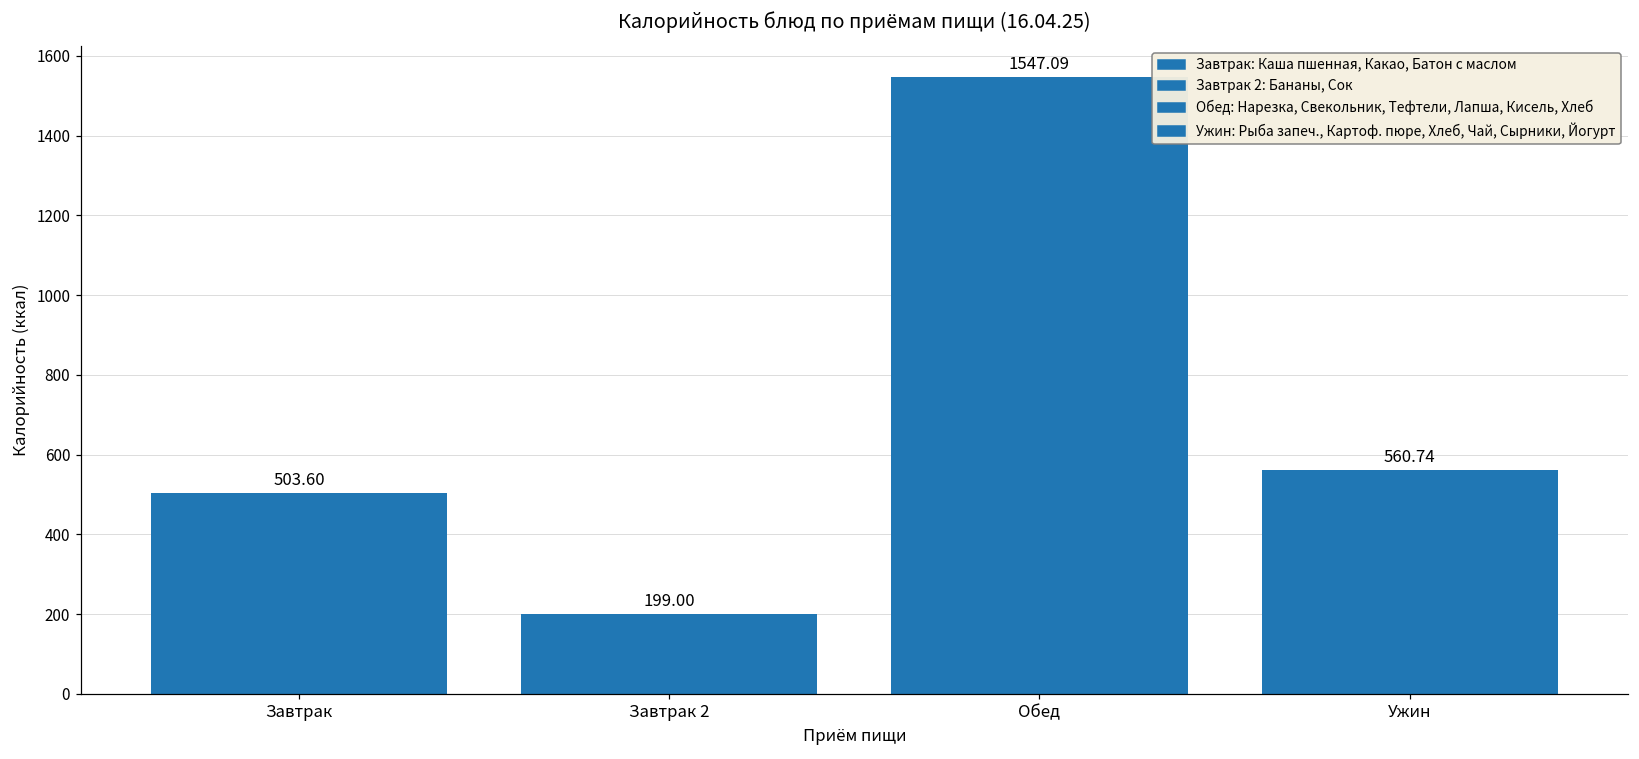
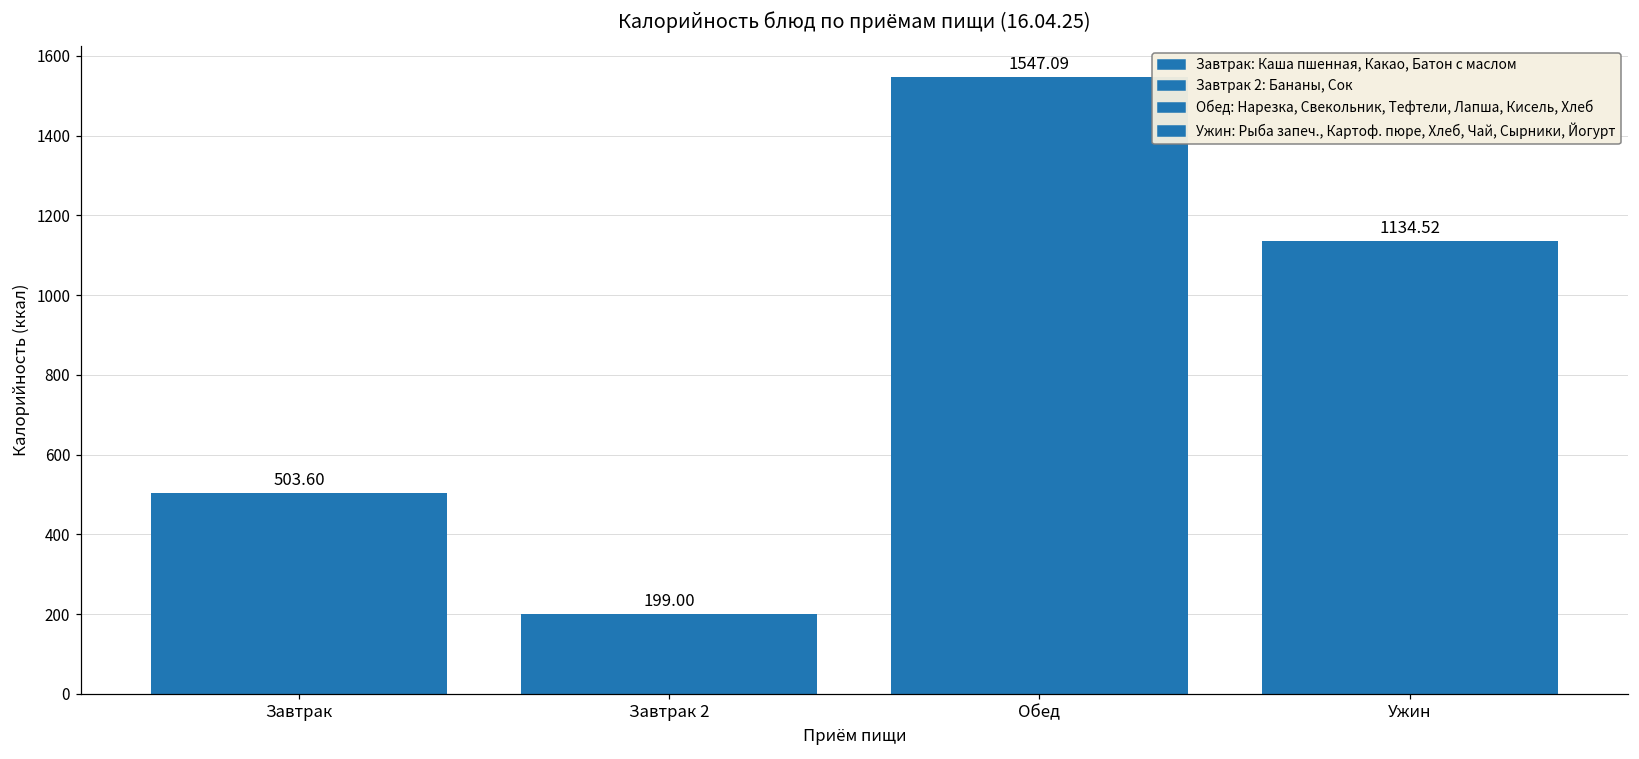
  {
    "Завтрак": 503.60,
    "Завтрак 2": 199.00,
    "Обед": 1547.09,
-   "Ужин": 560.74
+   "Ужин": 1134.52
  }
